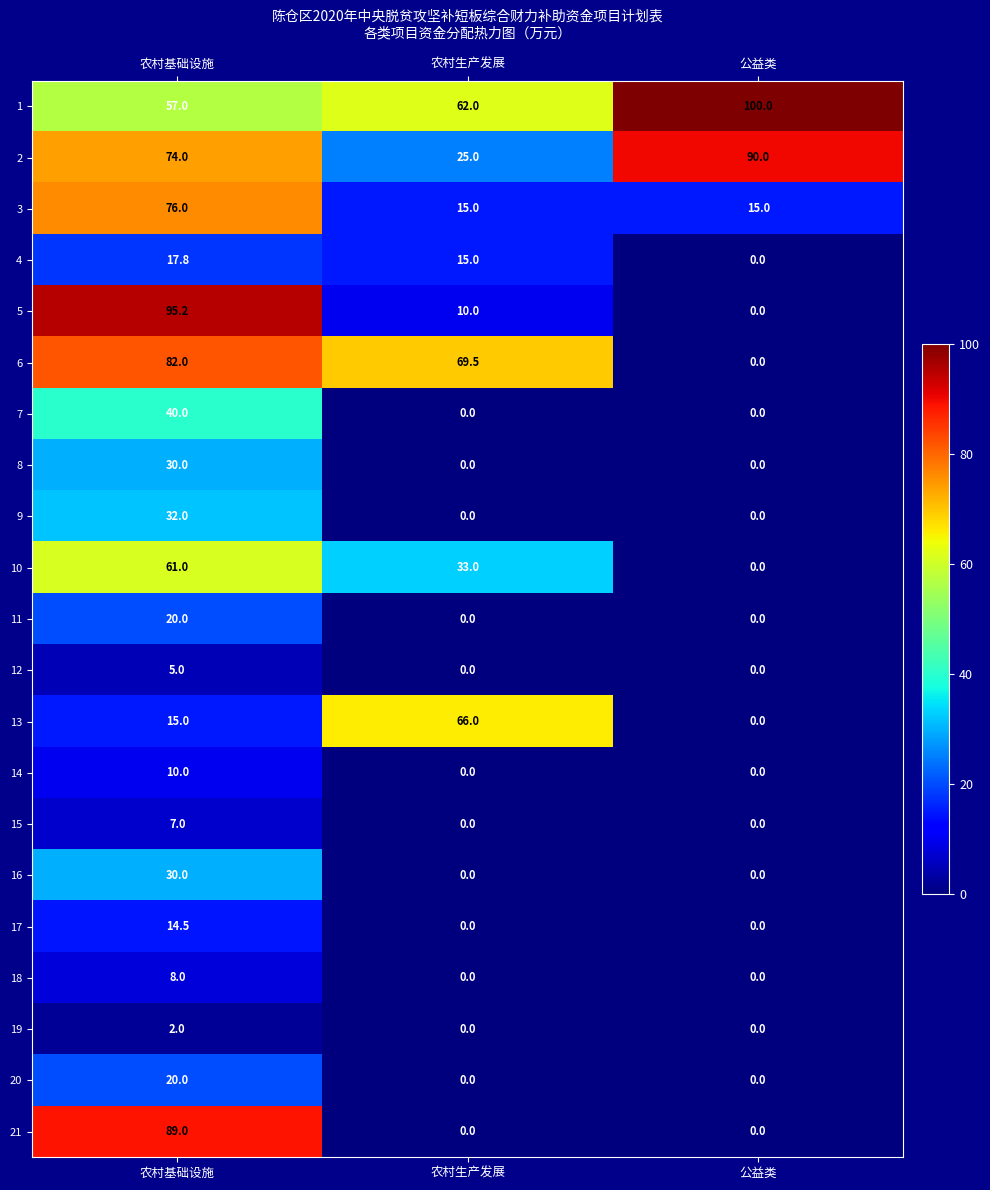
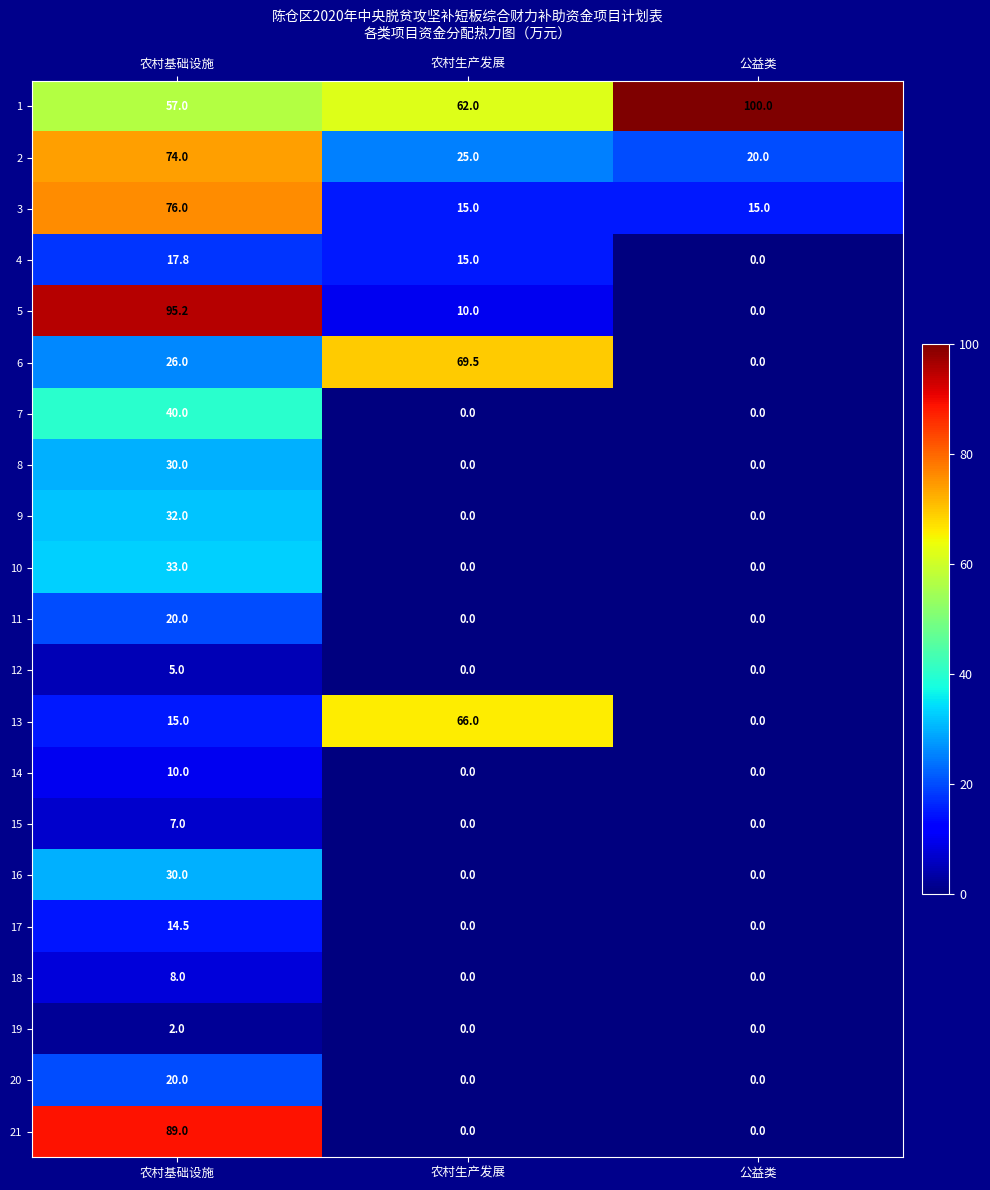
  {
    "1": {
      "农村基础设施": 57.0,
      "农村生产发展": 62.0,
      "公益类": 100.0
    },
    "2": {
      "农村基础设施": 74.0,
      "农村生产发展": 25.0,
-     "公益类": 90.0
+     "公益类": 20.0
    },
    "3": {
      "农村基础设施": 76.0,
      "农村生产发展": 15.0,
      "公益类": 15.0
    },
    "4": {
      "农村基础设施": 17.8,
      "农村生产发展": 15.0,
      "公益类": 0.0
    },
    "5": {
      "农村基础设施": 95.2,
      "农村生产发展": 10.0,
      "公益类": 0.0
    },
    "6": {
-     "农村基础设施": 82.0,
+     "农村基础设施": 26.0,
      "农村生产发展": 69.5,
      "公益类": 0.0
    },
    "7": {
      "农村基础设施": 40.0,
      "农村生产发展": 0.0,
      "公益类": 0.0
    },
    "8": {
      "农村基础设施": 30.0,
      "农村生产发展": 0.0,
      "公益类": 0.0
    },
    "9": {
      "农村基础设施": 32.0,
      "农村生产发展": 0.0,
      "公益类": 0.0
    },
    "10": {
-     "农村基础设施": 61.0,
-     "农村生产发展": 33.0,
+     "农村基础设施": 33.0,
+     "农村生产发展": 0.0,
      "公益类": 0.0
    },
    "11": {
      "农村基础设施": 20.0,
      "农村生产发展": 0.0,
      "公益类": 0.0
    },
    "12": {
      "农村基础设施": 5.0,
      "农村生产发展": 0.0,
      "公益类": 0.0
    },
    "13": {
      "农村基础设施": 15.0,
      "农村生产发展": 66.0,
      "公益类": 0.0
    },
    "14": {
      "农村基础设施": 10.0,
      "农村生产发展": 0.0,
      "公益类": 0.0
    },
    "15": {
      "农村基础设施": 7.0,
      "农村生产发展": 0.0,
      "公益类": 0.0
    },
    "16": {
      "农村基础设施": 30.0,
      "农村生产发展": 0.0,
      "公益类": 0.0
    },
    "17": {
      "农村基础设施": 14.5,
      "农村生产发展": 0.0,
      "公益类": 0.0
    },
    "18": {
      "农村基础设施": 8.0,
      "农村生产发展": 0.0,
      "公益类": 0.0
    },
    "19": {
      "农村基础设施": 2.0,
      "农村生产发展": 0.0,
      "公益类": 0.0
    },
    "20": {
      "农村基础设施": 20.0,
      "农村生产发展": 0.0,
      "公益类": 0.0
    },
    "21": {
      "农村基础设施": 89.0,
      "农村生产发展": 0.0,
      "公益类": 0.0
    }
  }
